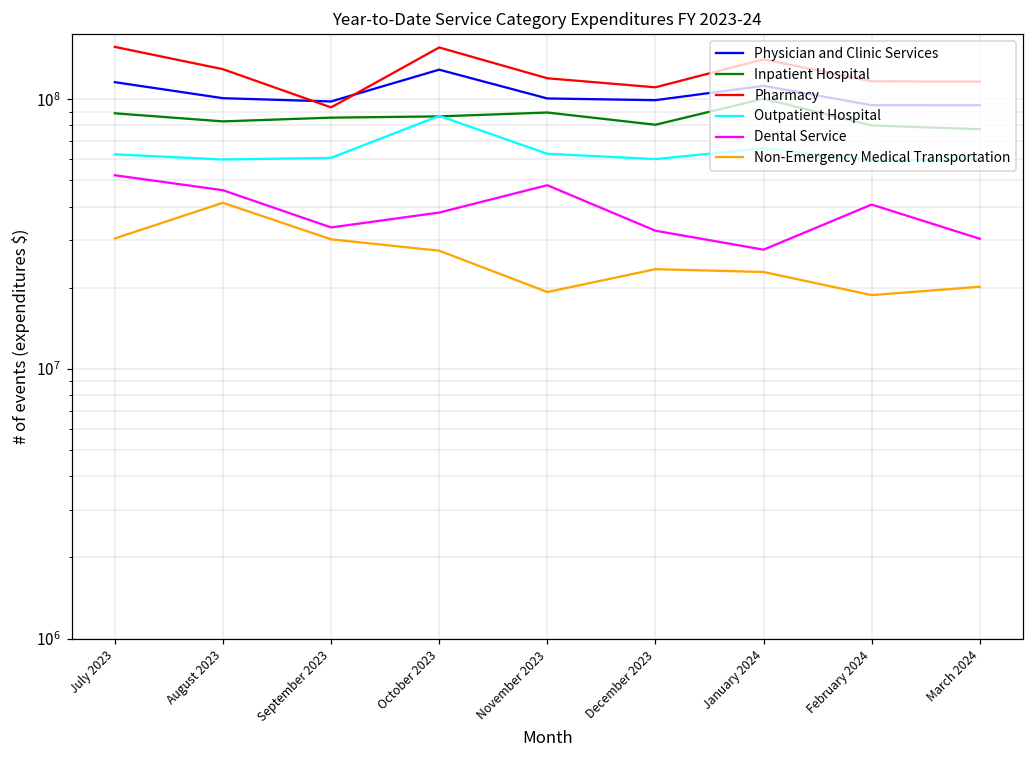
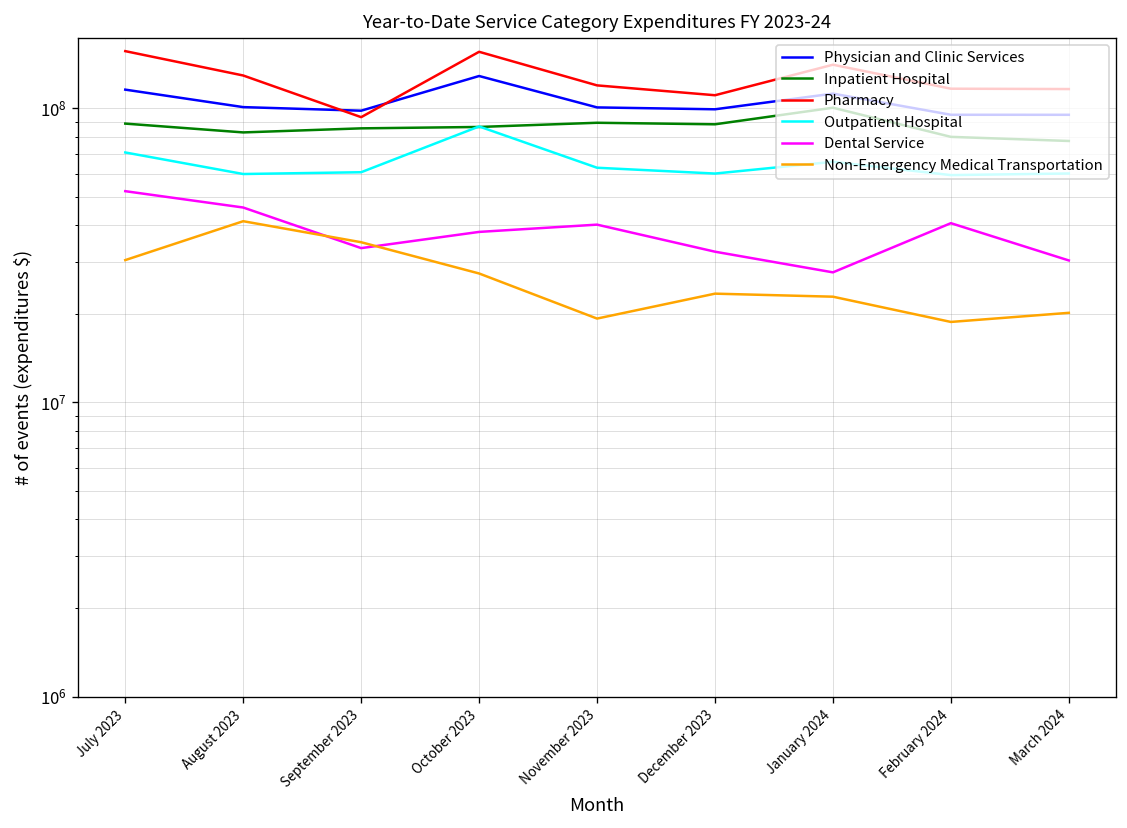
  {
    "Physician and Clinic Services": {
      "July 2023": 120000000,
      "August 2023": 101000000,
      "September 2023": 98000000,
      "October 2023": 130000000,
      "November 2023": 101000000,
      "December 2023": 99000000
    },
    "Inpatient Hospital": {
      "July 2023": 89000000,
      "August 2023": 83000000,
      "September 2023": 86000000,
      "November 2023": 89000000,
-     "December 2023": 80000000
+     "December 2023": 88000000
    },
    "Pharmacy": {
      "July 2023": 160000000,
      "August 2023": 130000000,
      "September 2023": 93000000,
      "October 2023": 160000000,
      "November 2023": 120000000,
      "December 2023": 110000000
    },
    "Outpatient Hospital": {
-     "July 2023": 63000000,
+     "July 2023": 71000000,
      "August 2023": 60000000,
      "September 2023": 61000000,
      "November 2023": 63000000,
      "December 2023": 60000000
    },
    "Dental Service": {
      "July 2023": 52000000,
      "August 2023": 46000000,
      "September 2023": 33000000,
      "October 2023": 38000000,
-     "November 2023": 48000000,
+     "November 2023": 40000000,
      "December 2023": 33000000,
      "January 2024": 28000000,
      "February 2024": 41000000,
      "March 2024": 30000000
    },
    "Non-Emergency Medical Transportation": {
      "July 2023": 30000000,
      "August 2023": 41000000,
-     "September 2023": 30000000,
+     "September 2023": 35000000,
      "October 2023": 27000000,
      "November 2023": 19000000,
      "December 2023": 23000000,
      "January 2024": 23000000,
      "February 2024": 19000000,
      "March 2024": 20000000
    }
  }
